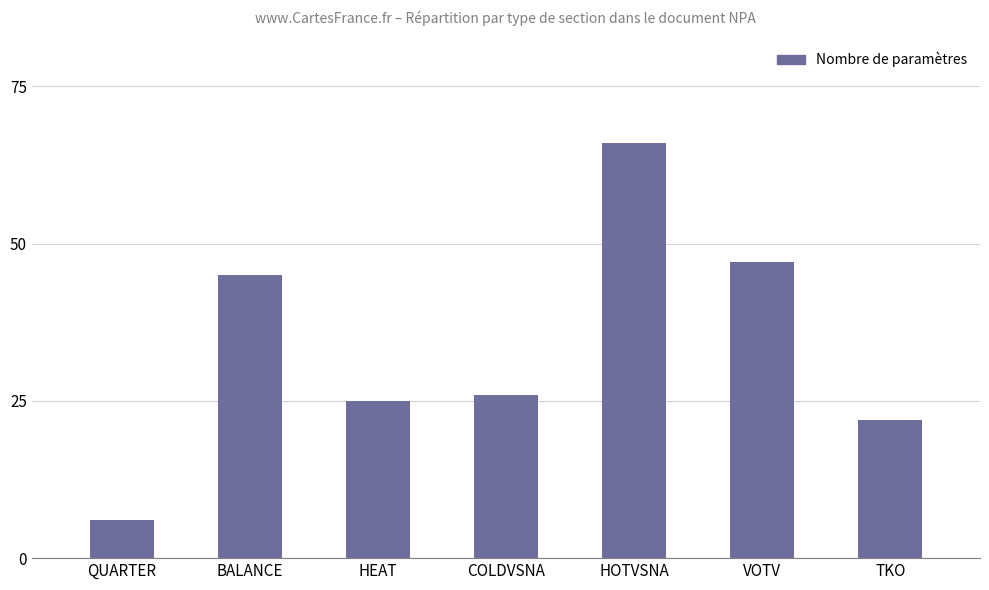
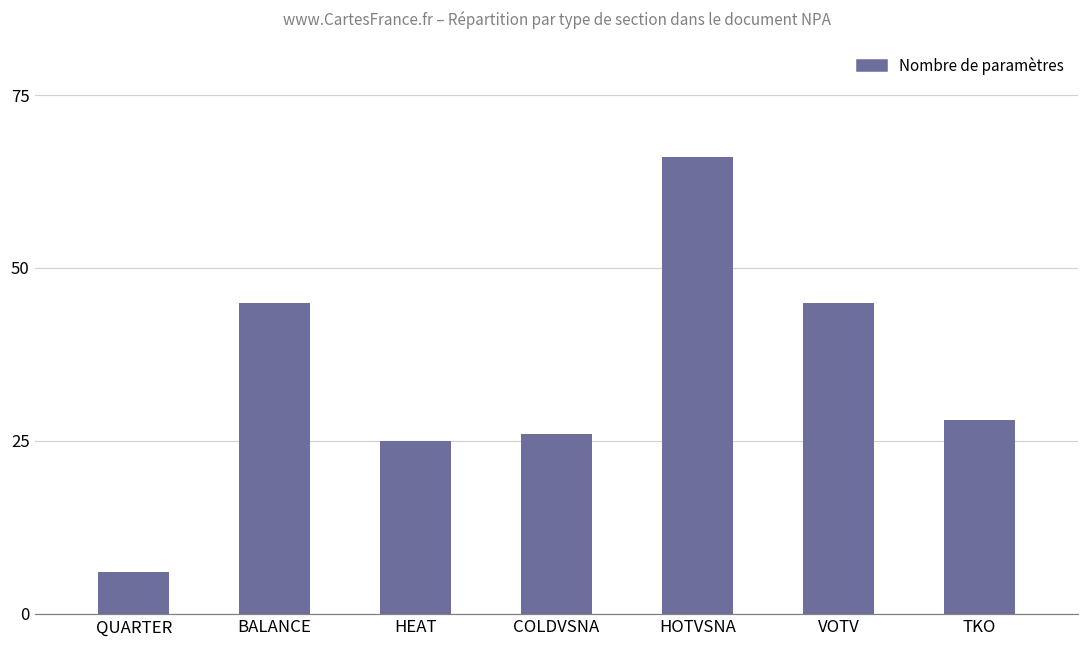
  {
    "QUARTER": 6,
    "BALANCE": 45,
    "HEAT": 25,
    "COLDVSNA": 26,
    "HOTVSNA": 66,
-   "VOTV": 47,
-   "TKO": 22
+   "VOTV": 45,
+   "TKO": 28
  }
